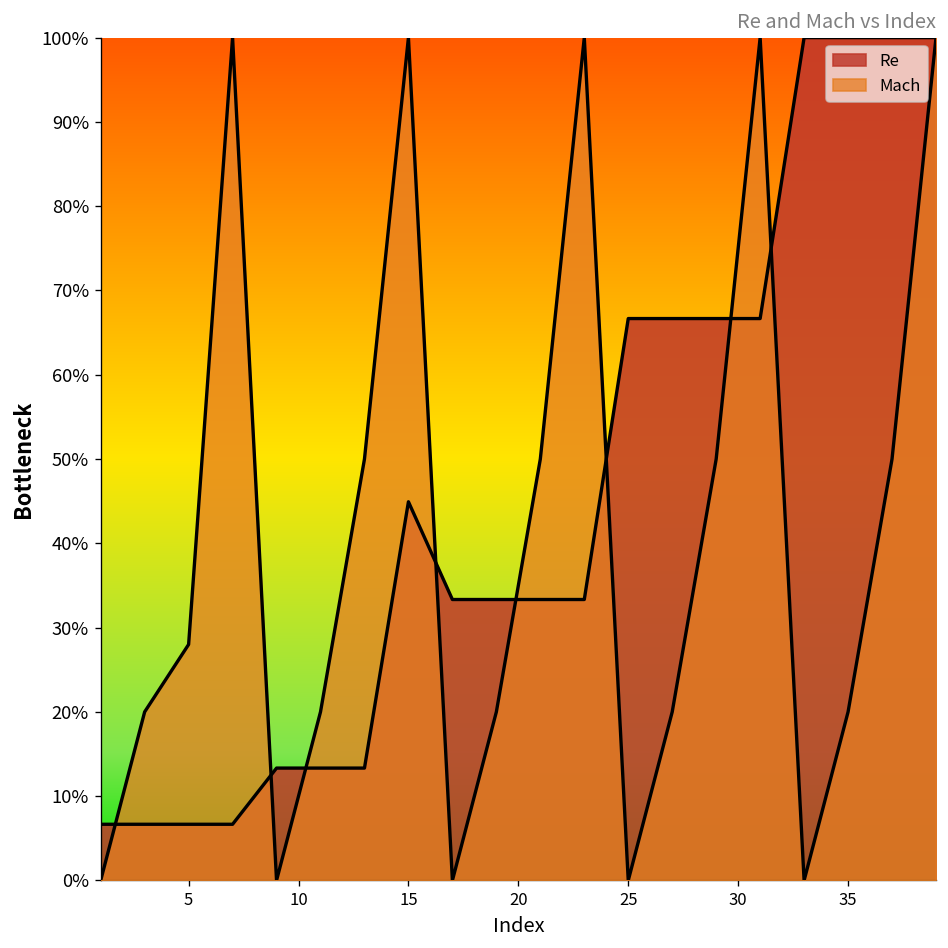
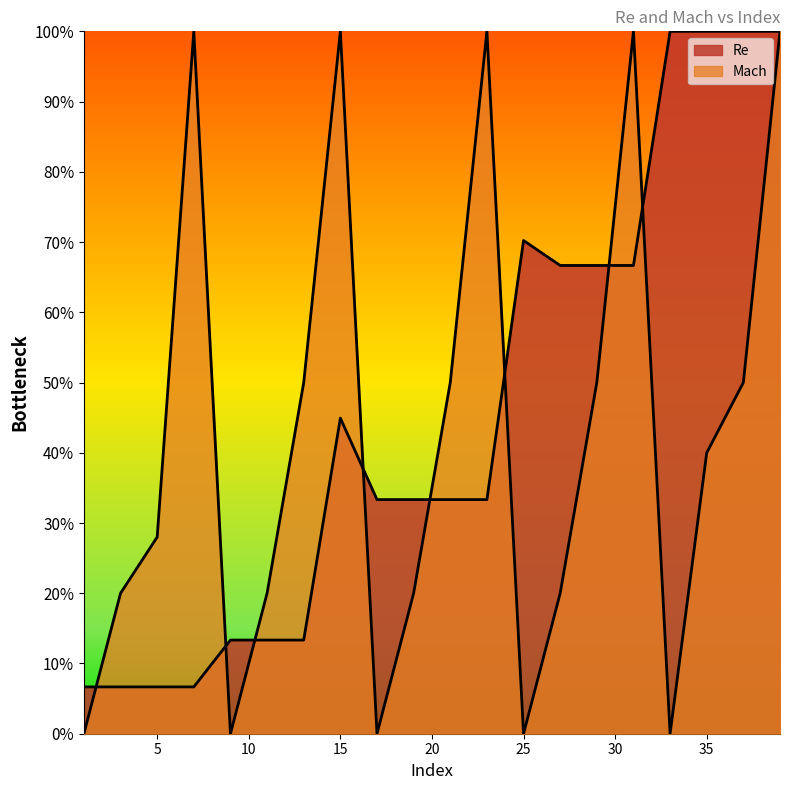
  {
    "Re": {
      "5": "7%",
      "15": "45%",
-     "25": "67%",
+     "25": "70%",
      "35": "100%"
    },
    "Mach": {
      "5": "28%",
      "15": "100%",
      "25": "0%",
-     "35": "20%"
+     "35": "40%"
    }
  }
